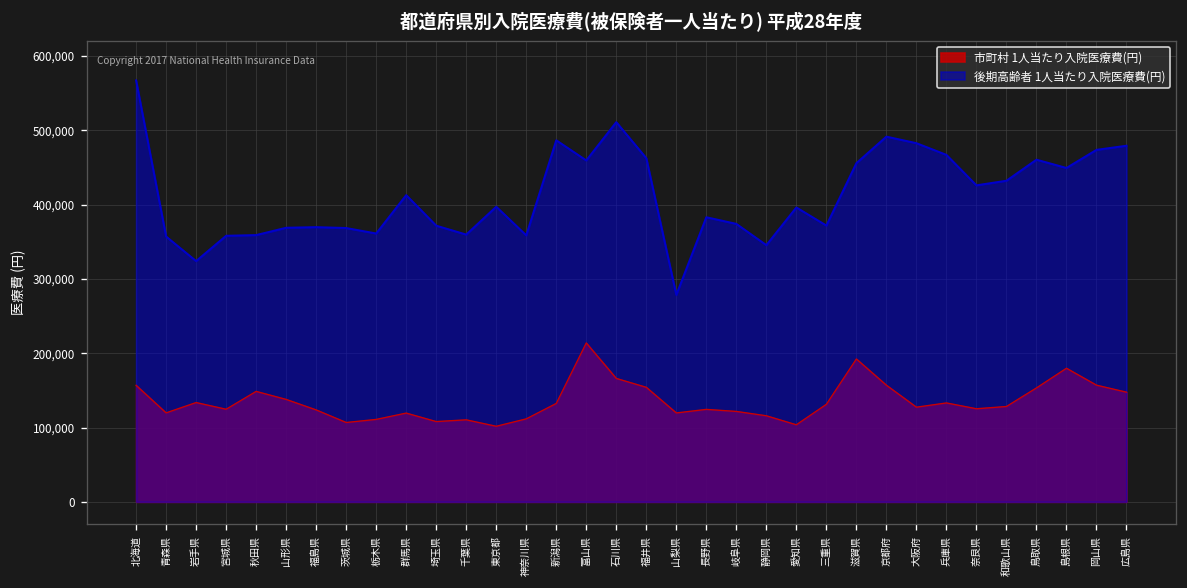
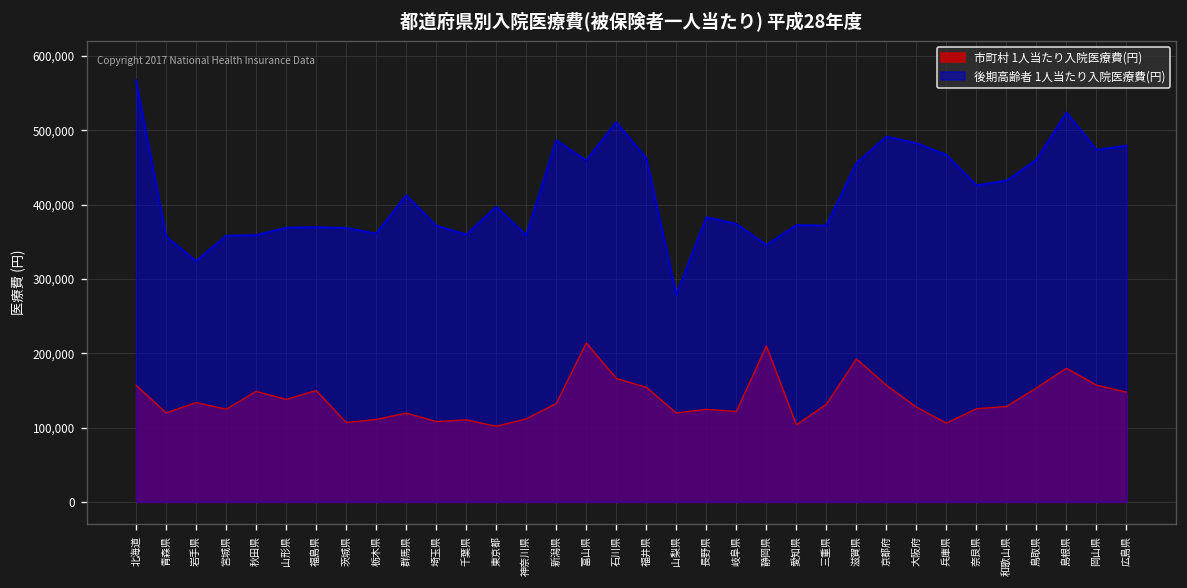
  {
    "市町村 1人当たり入院医療費(円)": {
      "北海道": "160,000",
      "青森県": "120,000",
      "岩手県": "130,000",
      "宮城県": "120,000",
      "秋田県": "150,000",
      "山形県": "140,000",
-     "福島県": "120,000",
+     "福島県": "150,000",
      "茨城県": "110,000",
      "栃木県": "110,000",
      "群馬県": "120,000",
      "埼玉県": "110,000",
      "千葉県": "110,000",
      "東京都": "100,000",
      "神奈川県": "110,000",
      "新潟県": "130,000",
      "富山県": "210,000",
      "石川県": "170,000",
      "福井県": "150,000",
      "山梨県": "120,000",
      "長野県": "120,000",
      "岐阜県": "120,000",
-     "静岡県": "120,000",
+     "静岡県": "210,000",
      "愛知県": "100,000",
      "三重県": "130,000",
      "滋賀県": "190,000",
      "京都府": "160,000",
      "大阪府": "130,000",
-     "兵庫県": "130,000",
+     "兵庫県": "110,000",
      "奈良県": "130,000",
      "和歌山県": "130,000",
      "鳥取県": "150,000",
      "島根県": "180,000",
      "岡山県": "160,000",
      "広島県": "150,000"
    },
    "後期高齢者 1人当たり入院医療費(円)": {
      "青森県": "360,000",
      "岩手県": "320,000",
      "宮城県": "360,000",
      "秋田県": "360,000",
      "山形県": "370,000",
      "福島県": "370,000",
      "茨城県": "370,000",
      "栃木県": "360,000",
      "群馬県": "410,000",
      "埼玉県": "370,000",
      "千葉県": "360,000",
      "東京都": "400,000",
      "神奈川県": "360,000",
      "新潟県": "490,000",
      "富山県": "460,000",
      "石川県": "510,000",
      "福井県": "460,000",
      "山梨県": "280,000",
      "長野県": "380,000",
      "岐阜県": "370,000",
      "静岡県": "350,000",
-     "愛知県": "400,000",
+     "愛知県": "370,000",
      "三重県": "370,000",
      "滋賀県": "460,000",
      "京都府": "490,000",
      "大阪府": "480,000",
      "兵庫県": "470,000",
      "奈良県": "430,000",
      "和歌山県": "430,000",
      "鳥取県": "460,000",
-     "島根県": "450,000",
+     "島根県": "520,000",
      "岡山県": "470,000",
      "広島県": "480,000"
    }
  }
